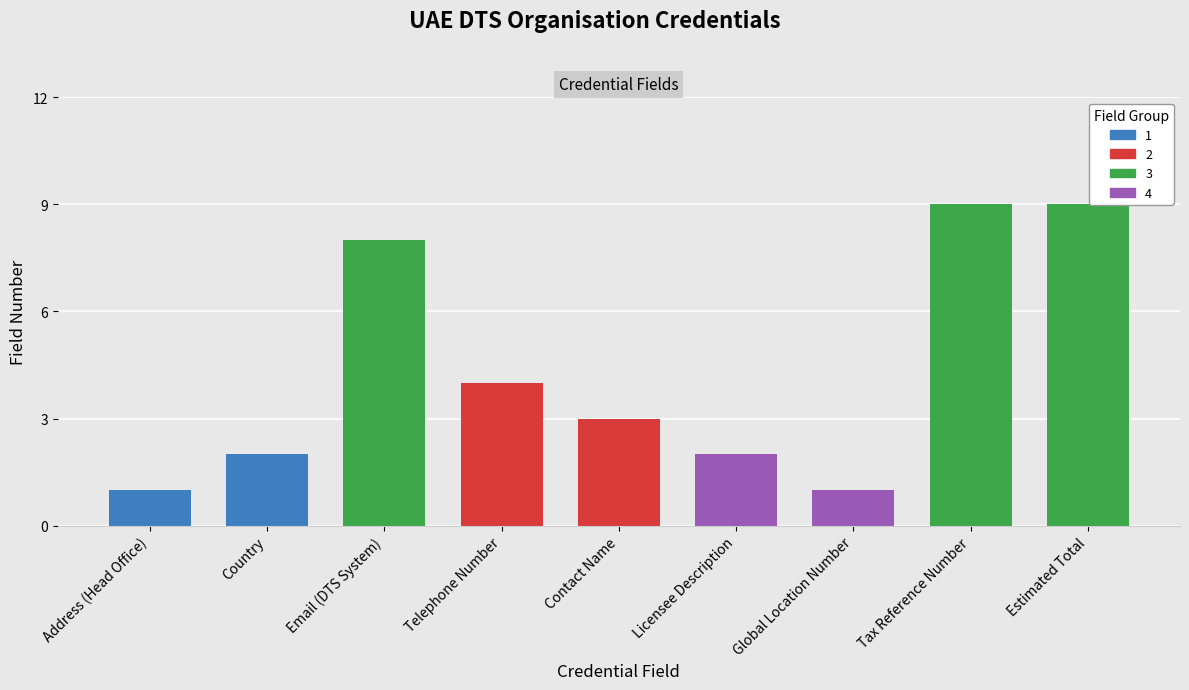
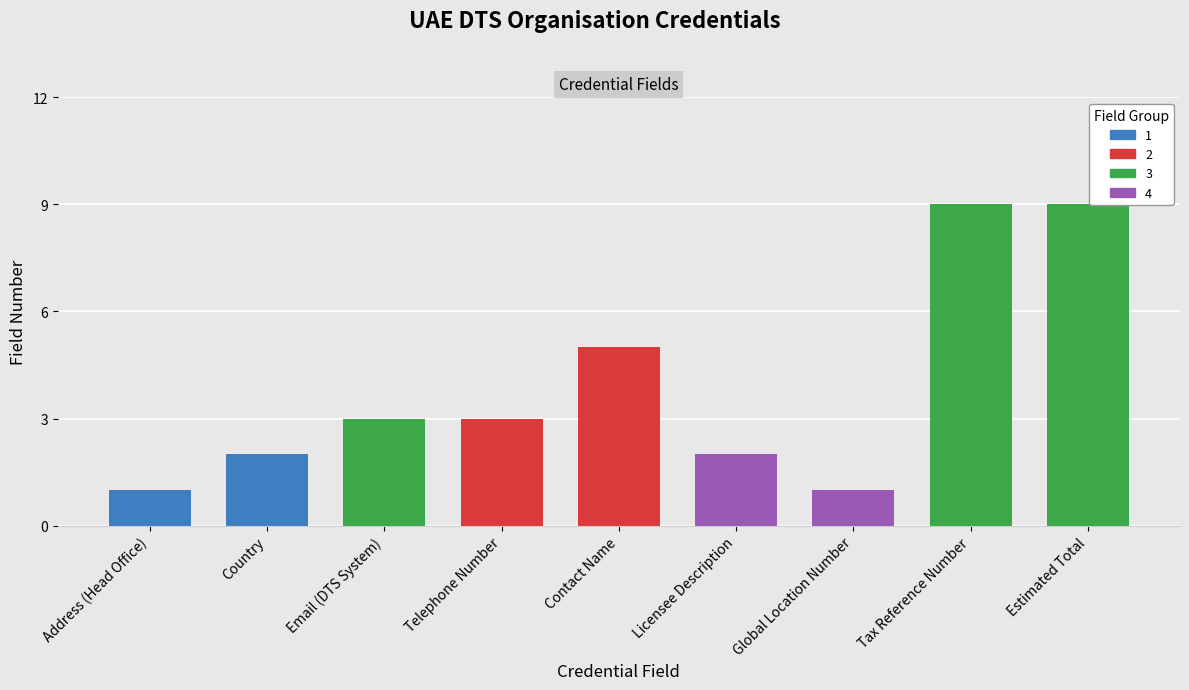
  {
    "Address (Head Office)": 1,
    "Country": 2,
-   "Email (DTS System)": 8,
-   "Telephone Number": 4,
-   "Contact Name": 3,
+   "Email (DTS System)": 3,
+   "Telephone Number": 3,
+   "Contact Name": 5,
    "Licensee Description": 2,
    "Global Location Number": 1,
    "Tax Reference Number": 9,
    "Estimated Total": 9
  }
